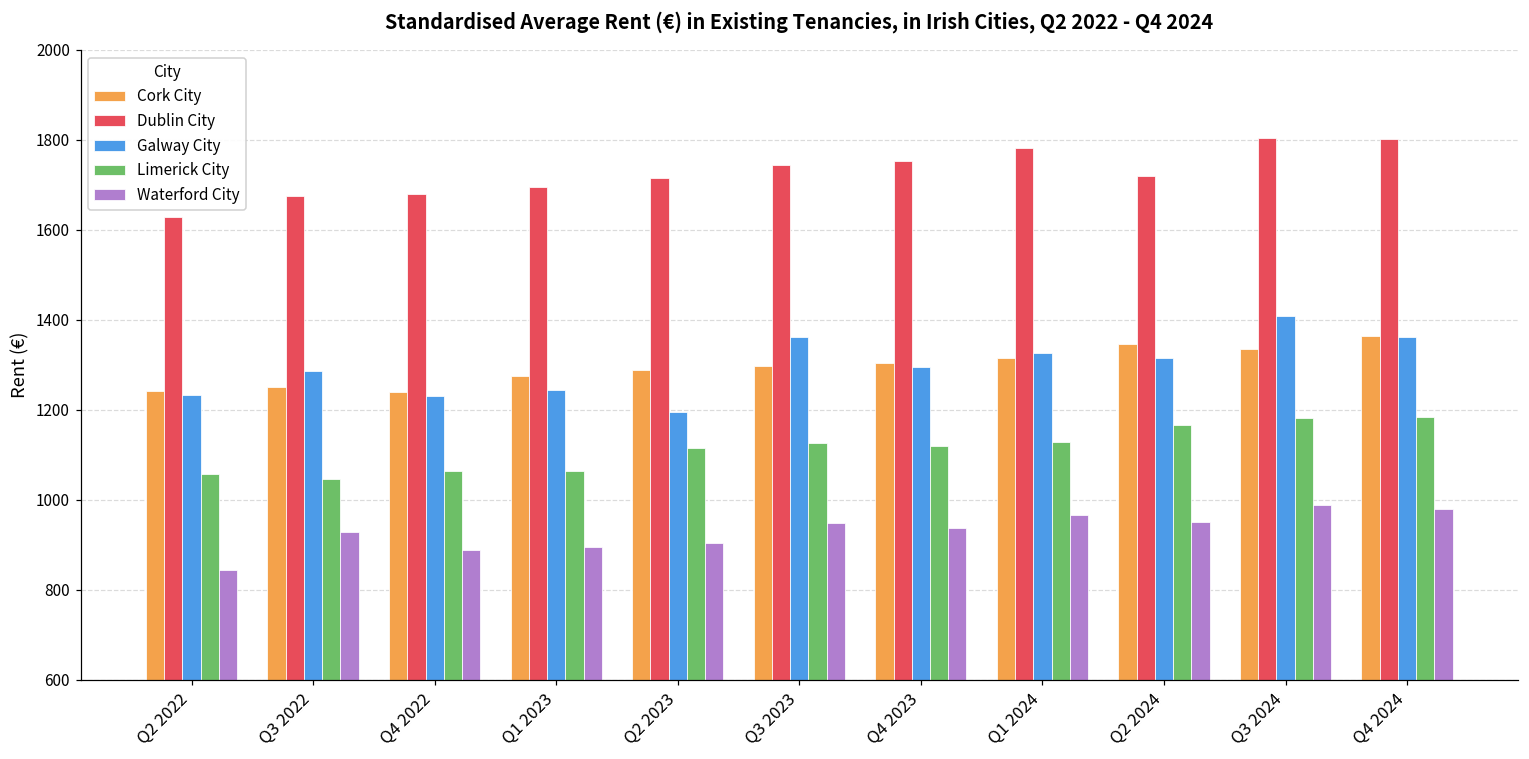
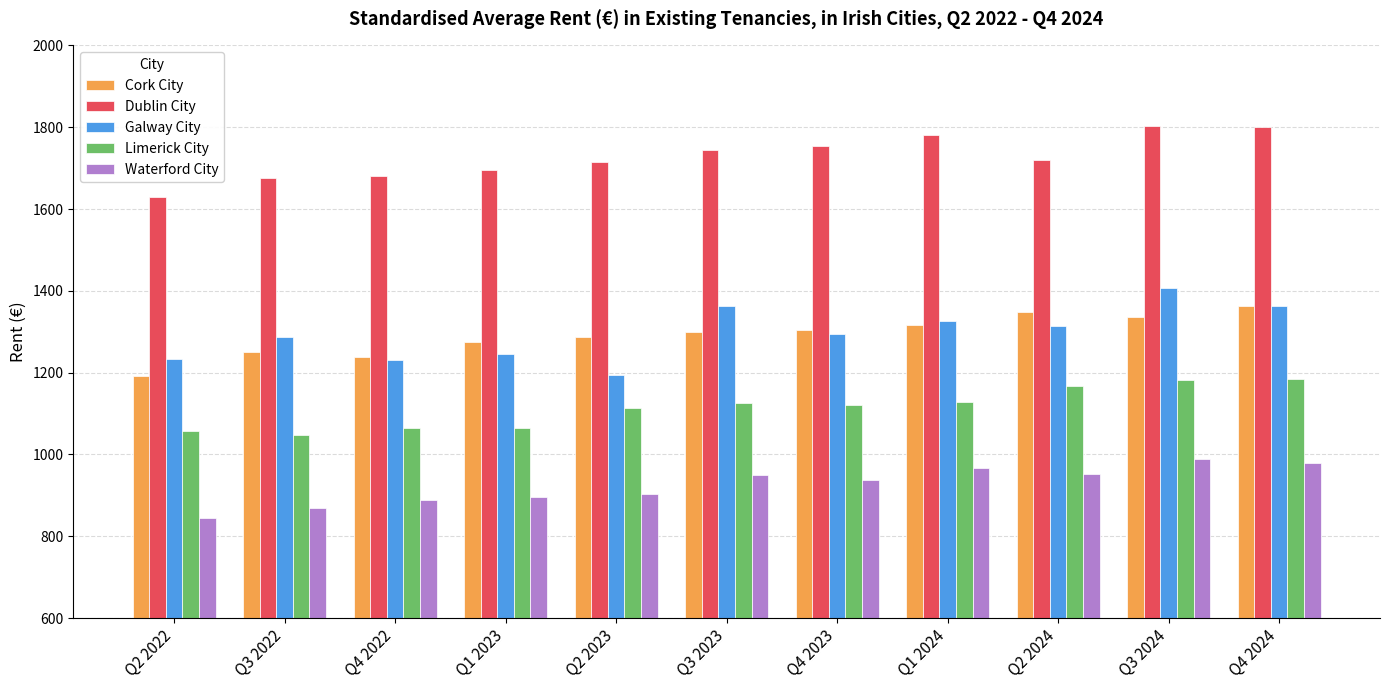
  {
    "Cork City": {
-     "Q2 2022": 1240,
+     "Q2 2022": 1190,
      "Q3 2022": 1250,
      "Q4 2022": 1240,
      "Q1 2023": 1280,
      "Q2 2023": 1290,
      "Q3 2023": 1300,
      "Q4 2023": 1300,
      "Q1 2024": 1320,
      "Q2 2024": 1350,
      "Q3 2024": 1340,
      "Q4 2024": 1360
    },
    "Dublin City": {
      "Q2 2022": 1630,
      "Q3 2022": 1680,
      "Q4 2022": 1680,
      "Q1 2023": 1690,
      "Q2 2023": 1720,
      "Q3 2023": 1740,
      "Q4 2023": 1750,
      "Q1 2024": 1780,
      "Q2 2024": 1720,
      "Q3 2024": 1800,
      "Q4 2024": 1800
    },
    "Galway City": {
      "Q2 2022": 1230,
      "Q3 2022": 1290,
      "Q4 2022": 1230,
      "Q1 2023": 1240,
      "Q2 2023": 1190,
      "Q3 2023": 1360,
      "Q4 2023": 1300,
      "Q1 2024": 1330,
      "Q2 2024": 1310,
      "Q3 2024": 1410,
      "Q4 2024": 1360
    },
    "Limerick City": {
      "Q2 2022": 1060,
      "Q3 2022": 1050,
      "Q4 2022": 1060,
      "Q1 2023": 1060,
      "Q2 2023": 1110,
      "Q3 2023": 1130,
      "Q4 2023": 1120,
      "Q1 2024": 1130,
      "Q2 2024": 1170,
      "Q3 2024": 1180,
      "Q4 2024": 1180
    },
    "Waterford City": {
      "Q2 2022": 840,
-     "Q3 2022": 930,
+     "Q3 2022": 870,
      "Q4 2022": 890,
      "Q1 2023": 900,
      "Q2 2023": 900,
      "Q3 2023": 950,
      "Q4 2023": 940,
      "Q1 2024": 970,
      "Q2 2024": 950,
      "Q3 2024": 990,
      "Q4 2024": 980
    }
  }
